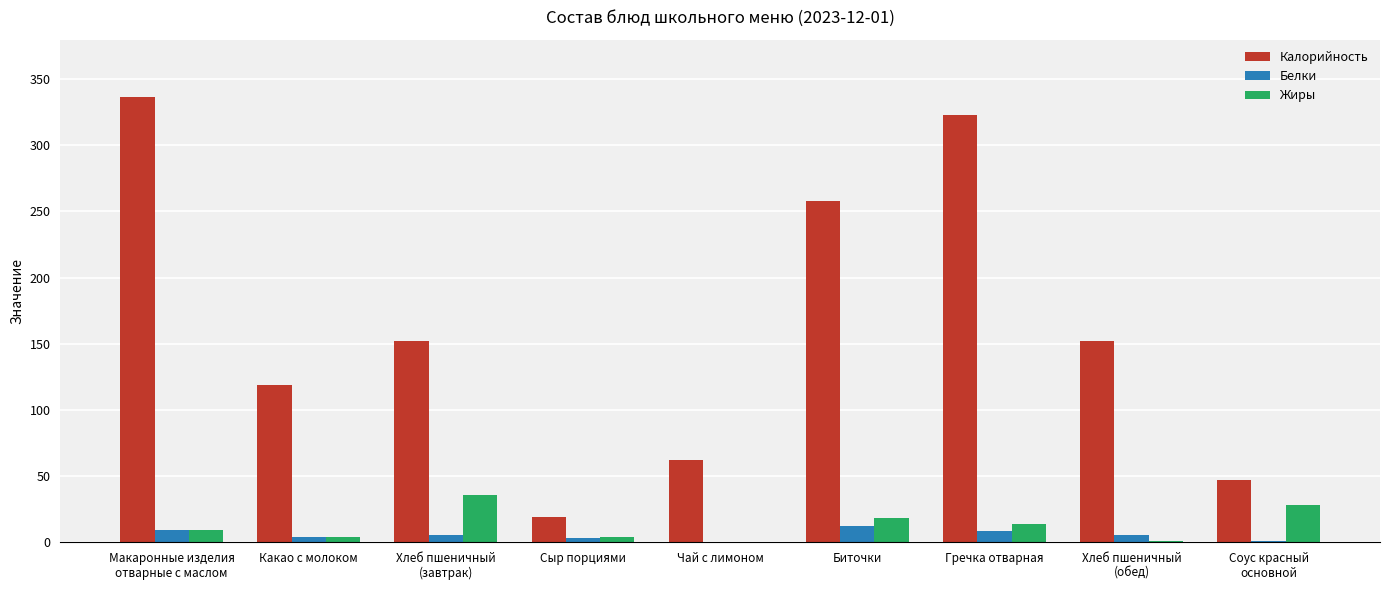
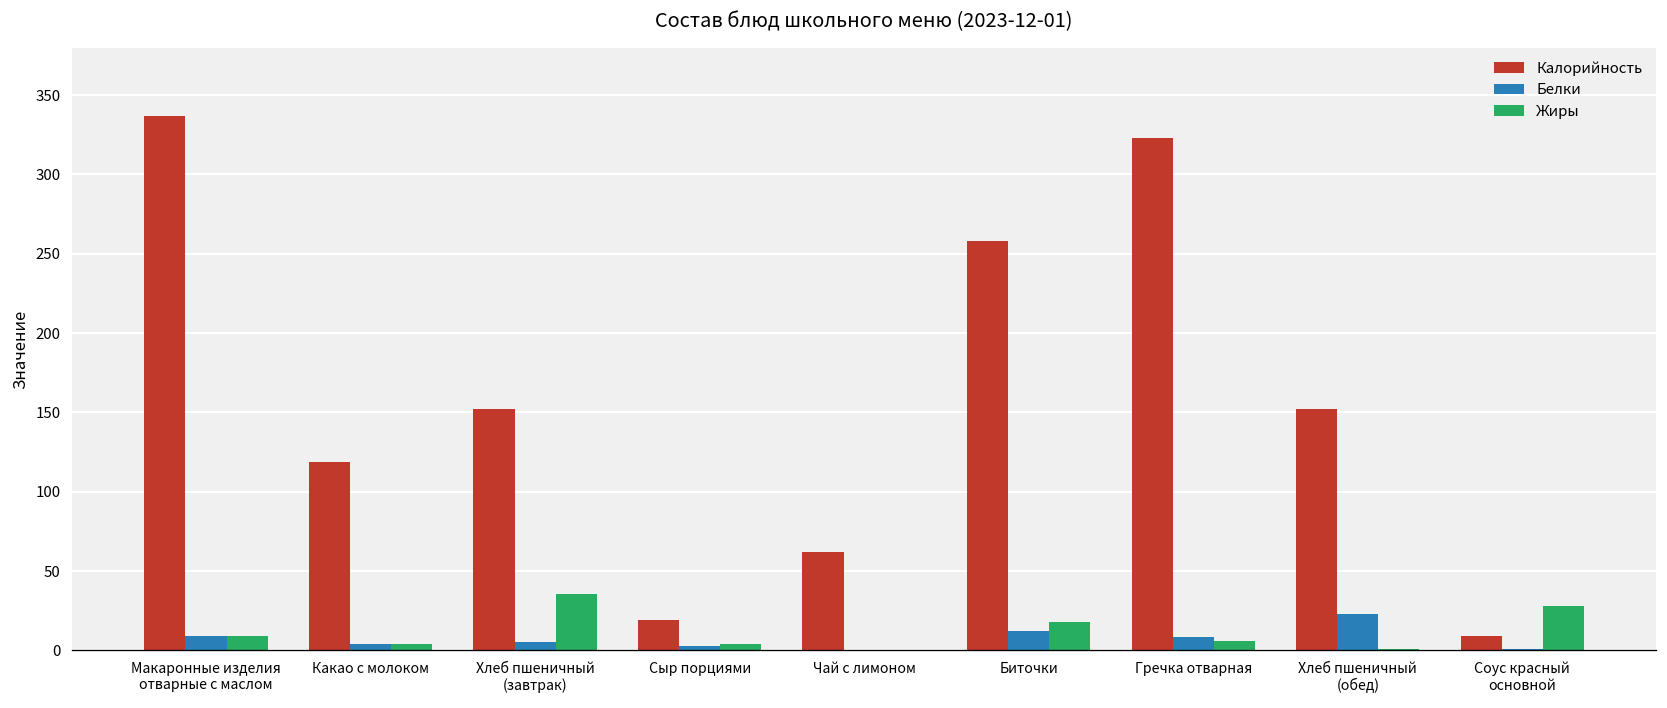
  {
    "Калорийность": {
      "Макаронные изделия отварные с маслом": 337,
      "Какао с молоком": 119,
      "Хлеб пшеничный (завтрак)": 152,
      "Сыр порциями": 19,
      "Чай с лимоном": 62,
      "Биточки": 258,
      "Гречка отварная": 323,
      "Хлеб пшеничный (обед)": 152,
-     "Соус красный основной": 47
+     "Соус красный основной": 9
    },
    "Белки": {
      "Макаронные изделия отварные с маслом": 9,
      "Какао с молоком": 4,
      "Хлеб пшеничный (завтрак)": 5,
      "Сыр порциями": 3,
      "Биточки": 12,
      "Гречка отварная": 9,
-     "Хлеб пшеничный (обед)": 5
+     "Хлеб пшеничный (обед)": 23
    },
    "Жиры": {
      "Макаронные изделия отварные с маслом": 9,
      "Какао с молоком": 4,
      "Хлеб пшеничный (завтрак)": 36,
      "Сыр порциями": 4,
      "Биточки": 18,
-     "Гречка отварная": 14,
+     "Гречка отварная": 6,
      "Соус красный основной": 28
    }
  }
